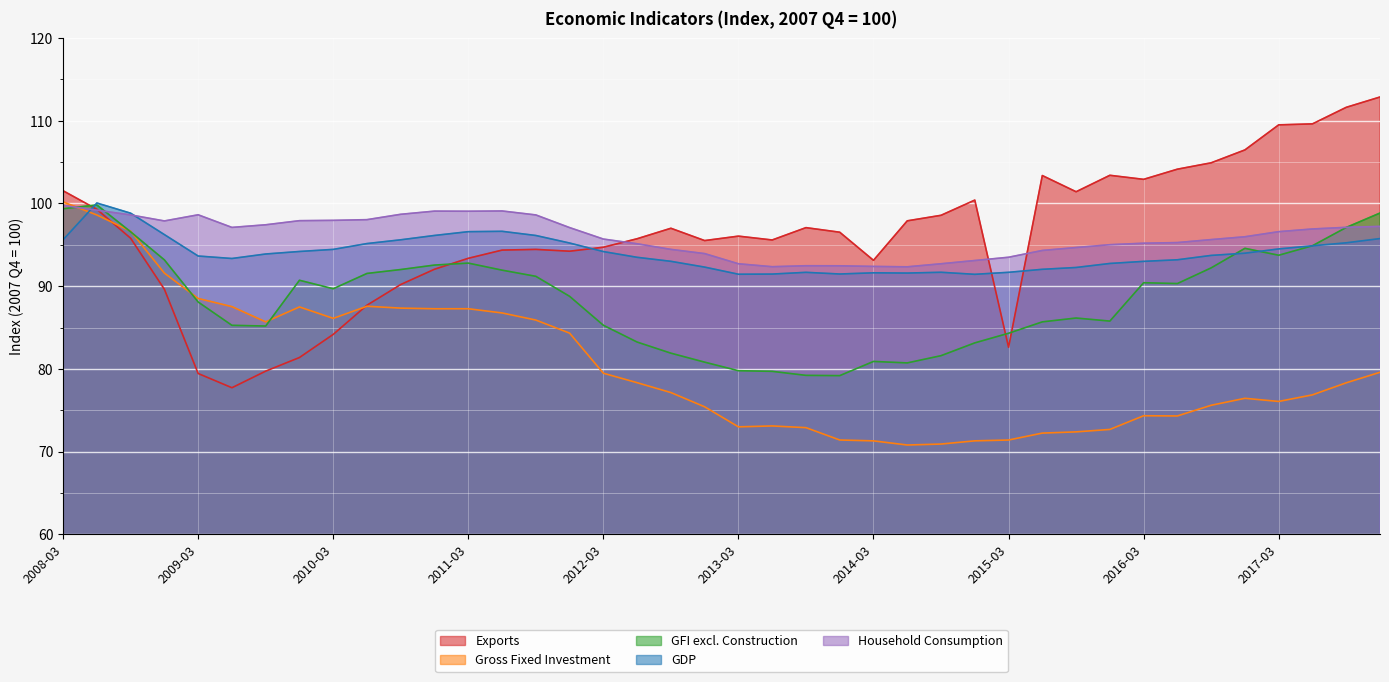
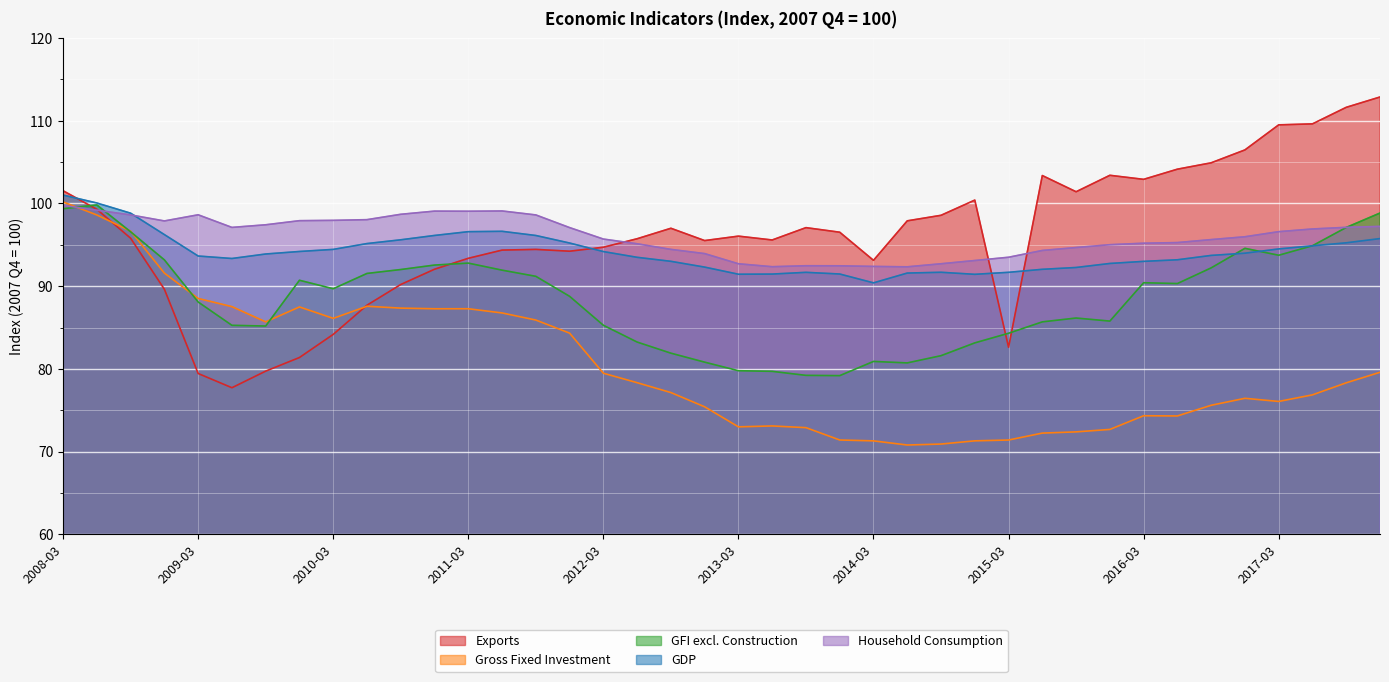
  {
    "Exports": {
      "2008-03": 102,
      "2009-03": 79,
      "2010-03": 84,
      "2011-03": 93,
      "2012-03": 95,
      "2013-03": 96,
      "2014-03": 93,
      "2015-03": 83,
      "2016-03": 103,
      "2017-03": 110
    },
    "Gross Fixed Investment": {
      "2008-03": 100,
      "2009-03": 89,
      "2010-03": 86,
      "2011-03": 87,
      "2012-03": 79,
      "2013-03": 73,
      "2014-03": 71,
      "2015-03": 71,
      "2016-03": 74,
      "2017-03": 76
    },
    "GFI excl. Construction": {
      "2008-03": 99,
      "2009-03": 88,
      "2010-03": 90,
      "2011-03": 93,
      "2012-03": 85,
      "2013-03": 80,
      "2014-03": 81,
      "2015-03": 84,
      "2016-03": 90,
      "2017-03": 94
    },
    "GDP": {
-     "2008-03": 96,
+     "2008-03": 101,
      "2009-03": 94,
      "2010-03": 94,
      "2011-03": 97,
      "2012-03": 94,
      "2013-03": 91,
-     "2014-03": 92,
+     "2014-03": 90,
      "2015-03": 92,
      "2016-03": 93,
      "2017-03": 95
    },
    "Household Consumption": {
      "2008-03": 100,
      "2009-03": 99,
      "2010-03": 98,
      "2011-03": 99,
      "2012-03": 96,
      "2013-03": 93,
      "2014-03": 92,
      "2015-03": 93,
      "2016-03": 95,
      "2017-03": 97
    }
  }
